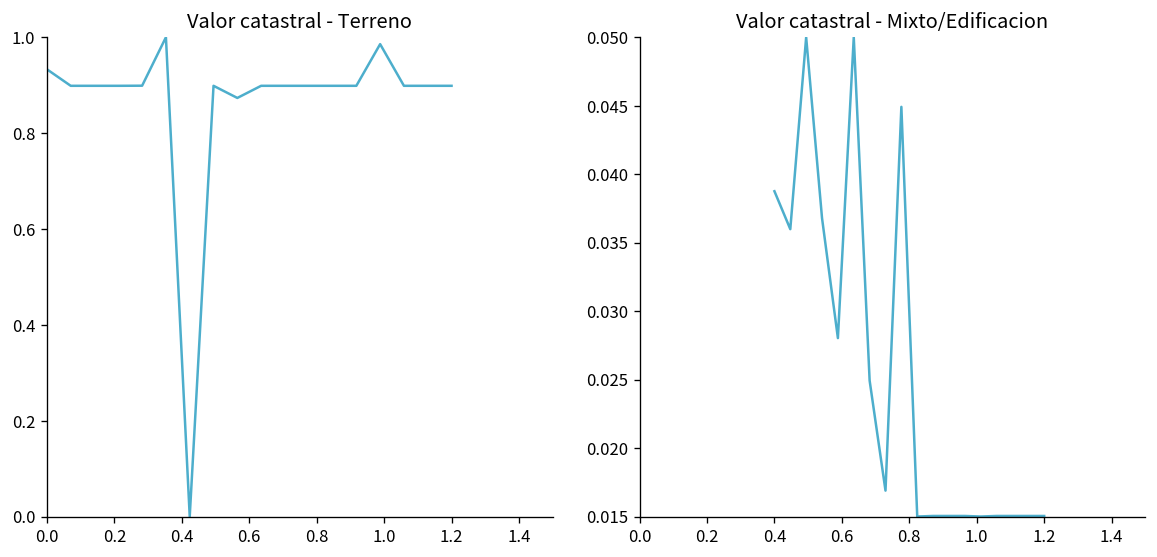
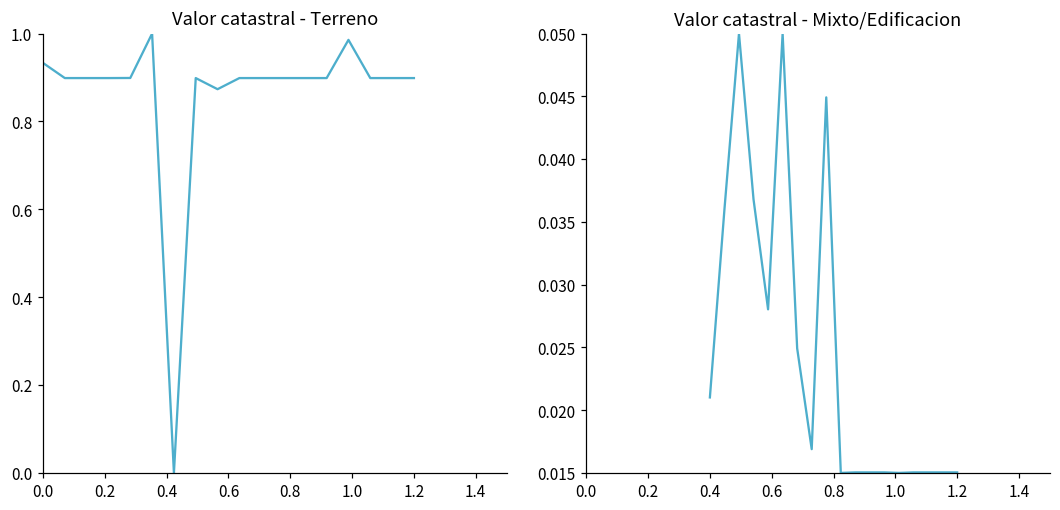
  {
    "Valor catastral - Terreno": {
      "0.0": 0.93,
      "1.2": 0.90
    },
    "Valor catastral - Mixto/Edificacion": {
-     "0.4": 0.0388,
+     "0.4": 0.0210,
      "1.2": 0.0150
    }
  }
